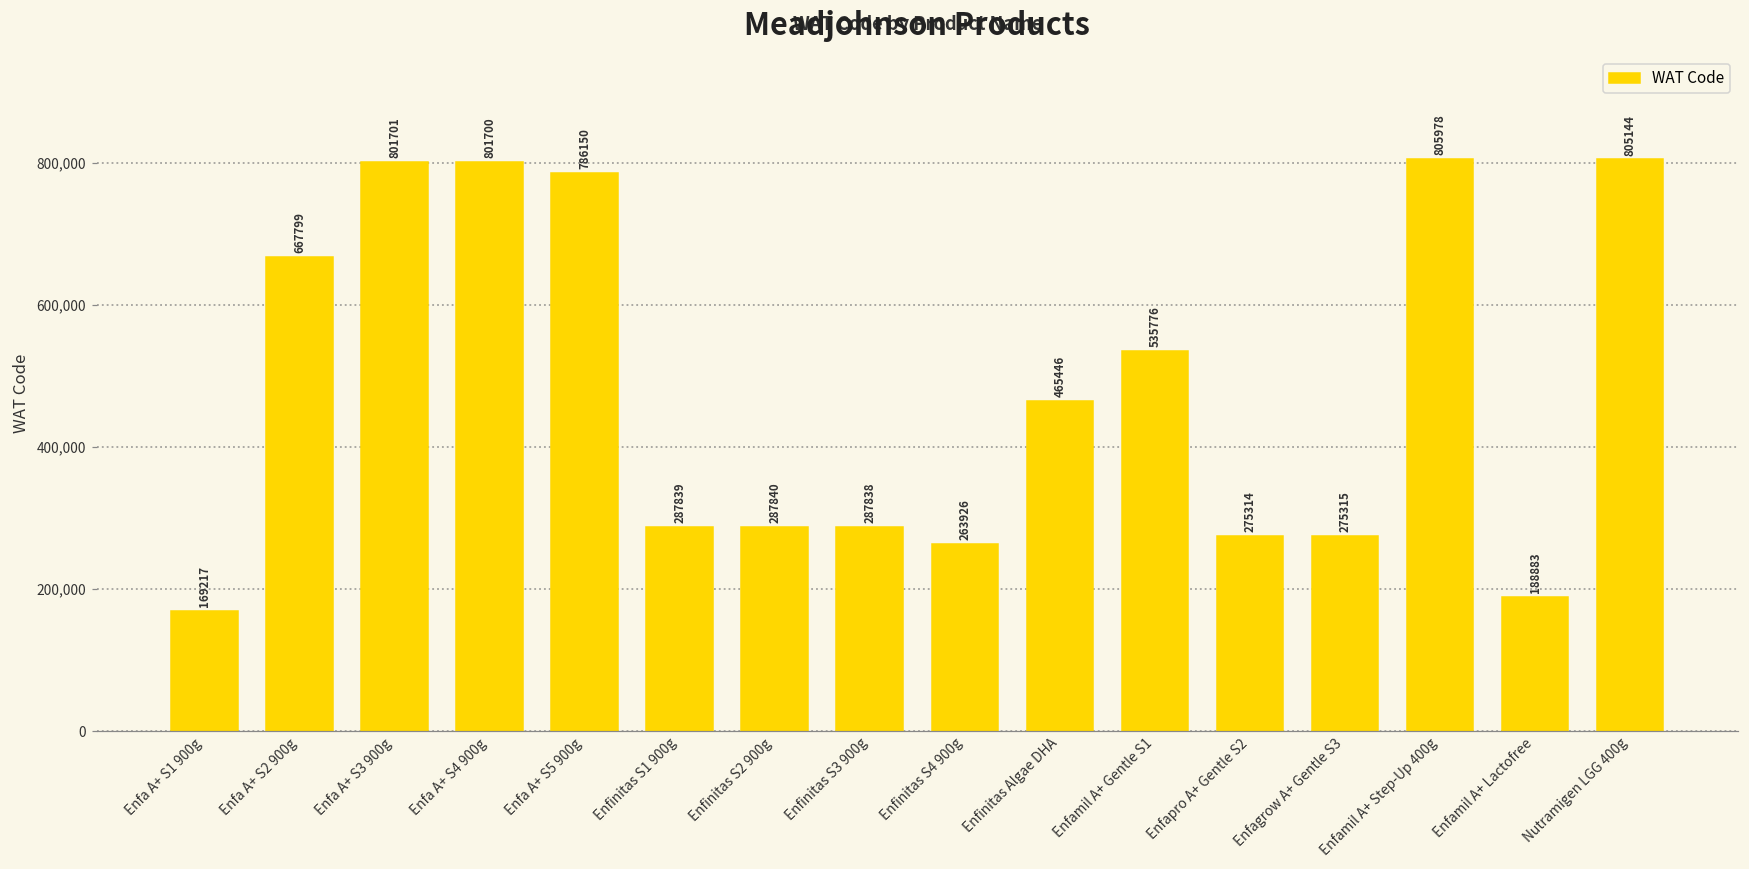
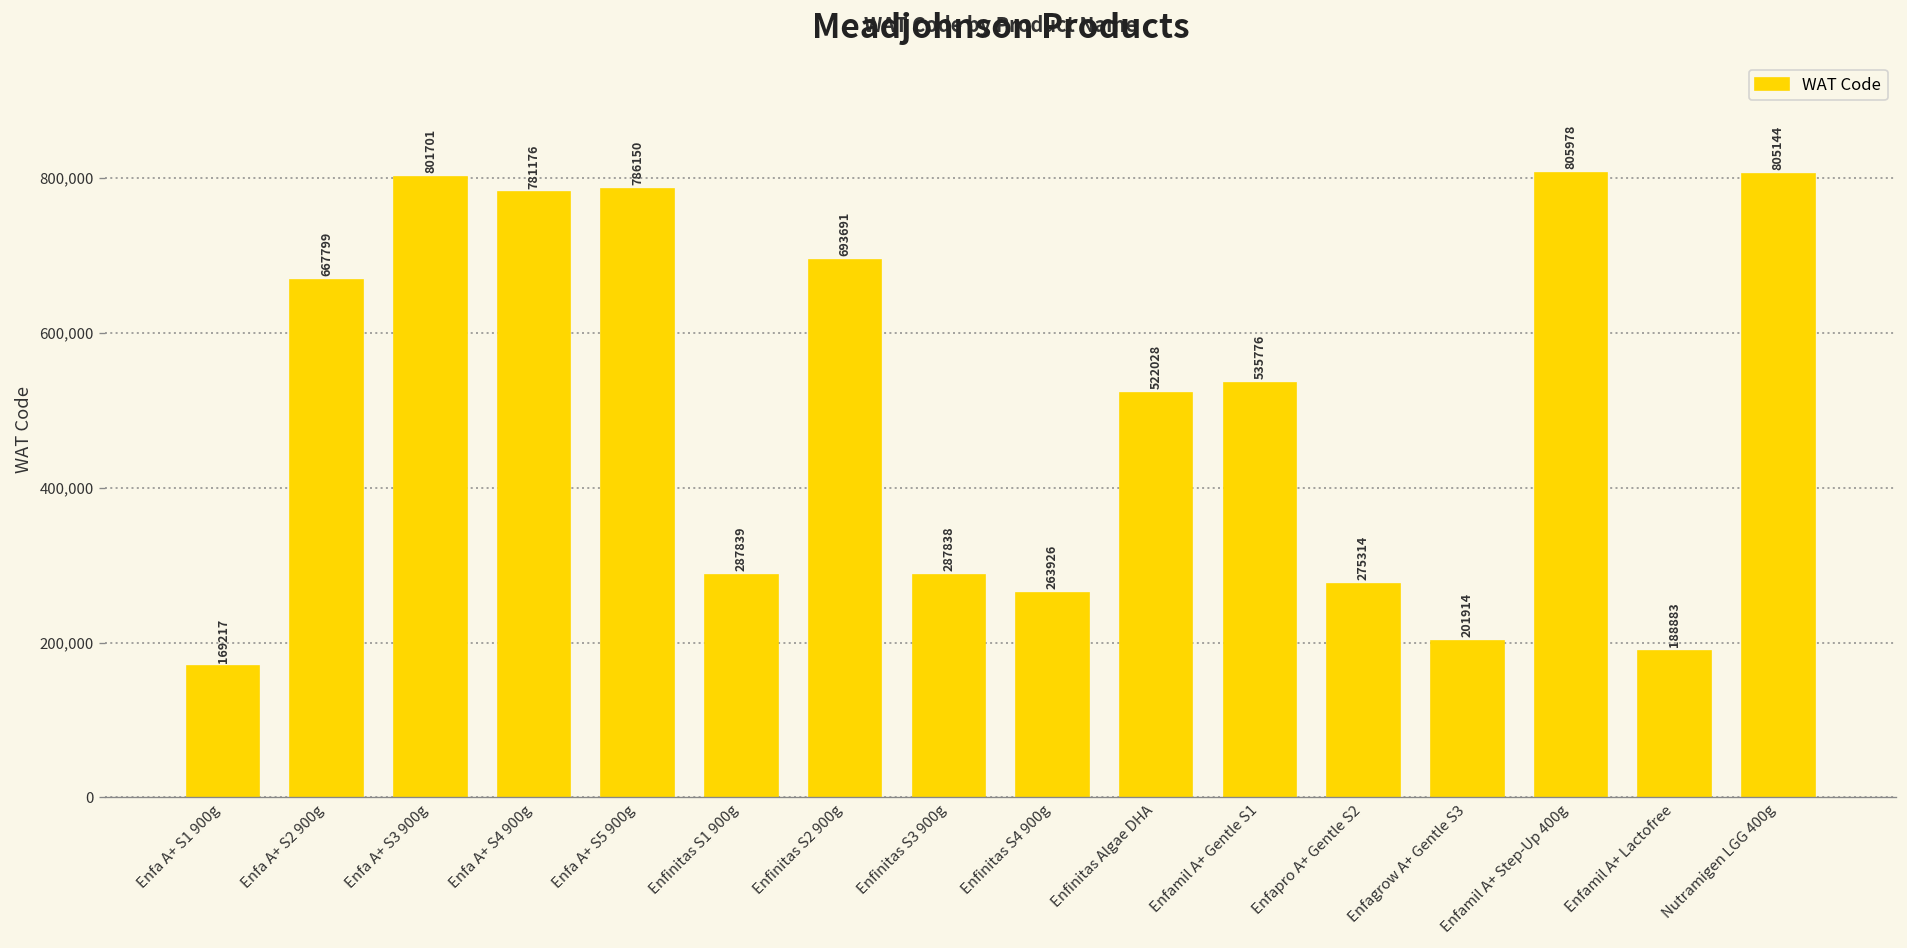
  {
    "Enfa A+ S1 900g": 169217,
    "Enfa A+ S2 900g": 667799,
    "Enfa A+ S3 900g": 801701,
-   "Enfa A+ S4 900g": 801700,
+   "Enfa A+ S4 900g": 781176,
    "Enfa A+ S5 900g": 786150,
    "Enfinitas S1 900g": 287839,
-   "Enfinitas S2 900g": 287840,
+   "Enfinitas S2 900g": 693691,
    "Enfinitas S3 900g": 287838,
    "Enfinitas S4 900g": 263926,
-   "Enfinitas Algae DHA": 465446,
+   "Enfinitas Algae DHA": 522028,
    "Enfamil A+ Gentle S1": 535776,
    "Enfapro A+ Gentle S2": 275314,
-   "Enfagrow A+ Gentle S3": 275315,
+   "Enfagrow A+ Gentle S3": 201914,
    "Enfamil A+ Step-Up 400g": 805978,
    "Enfamil A+ Lactofree": 188883,
    "Nutramigen LGG 400g": 805144
  }
